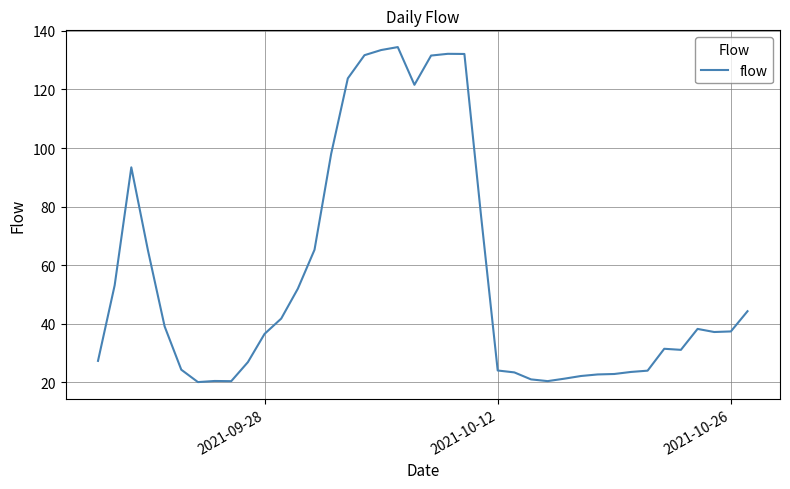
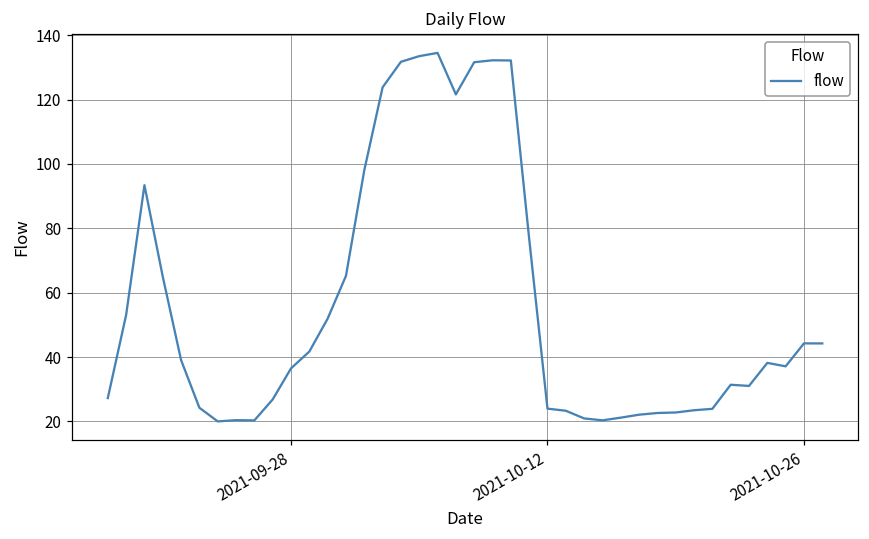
  {
    "2021-09-28": 36,
    "2021-10-12": 24,
-   "2021-10-26": 37
+   "2021-10-26": 44
  }
